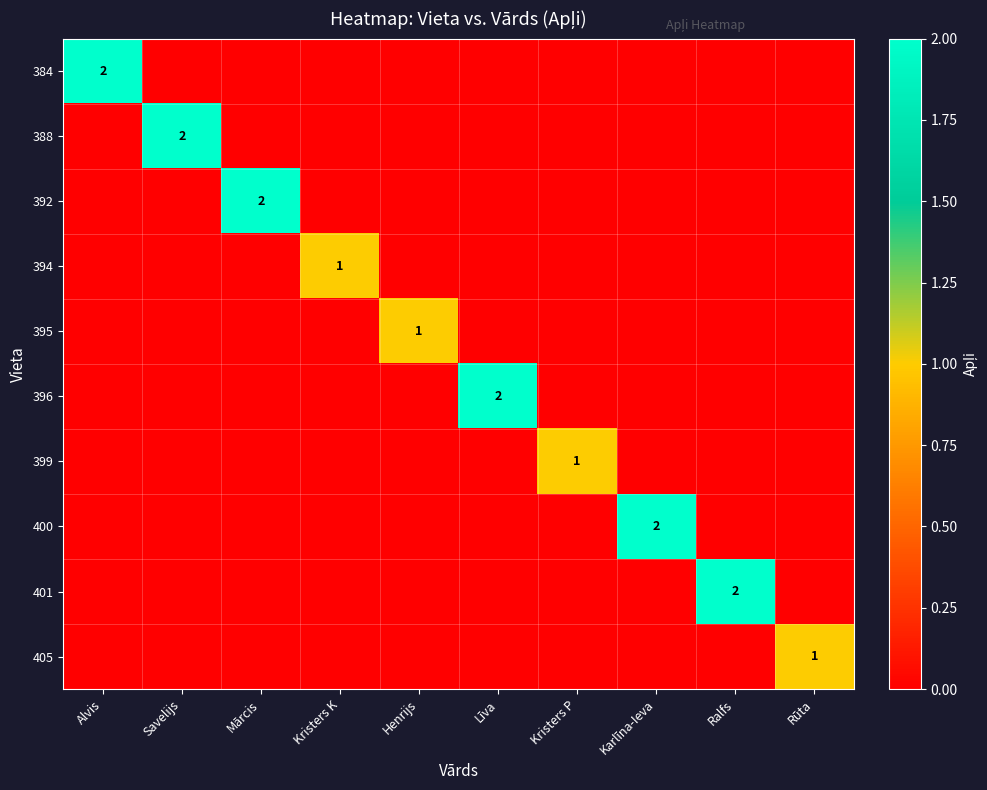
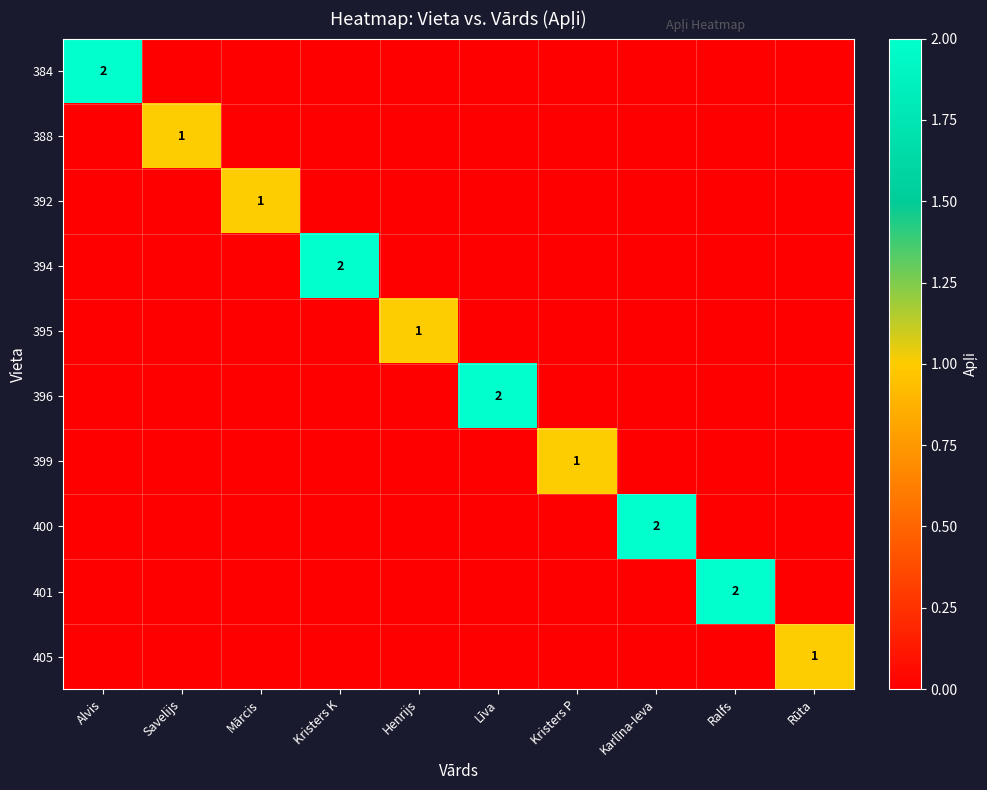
  {
    "384": {
      "Alvis": 2
    },
    "388": {
-     "Savelijs": 2
+     "Savelijs": 1
    },
    "392": {
-     "Mārcis": 2
+     "Mārcis": 1
    },
    "394": {
-     "Kristers K": 1
+     "Kristers K": 2
    },
    "395": {
      "Henrijs": 1
    },
    "396": {
      "Līva": 2
    },
    "399": {
      "Kristers P": 1
    },
    "400": {
      "Karlīna-Ieva": 2
    },
    "401": {
      "Ralfs": 2
    },
    "405": {
      "Rūta": 1
    }
  }
